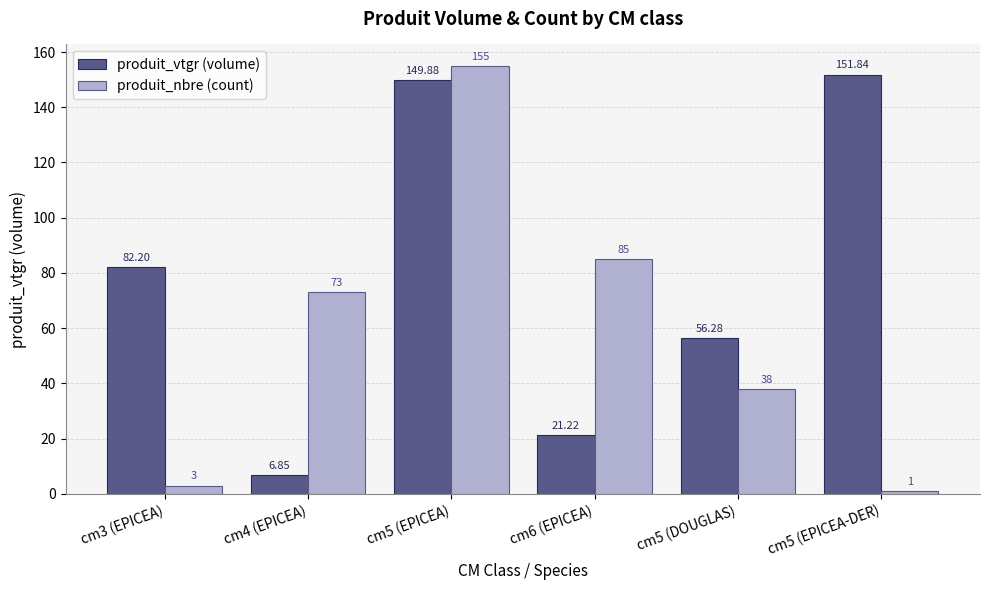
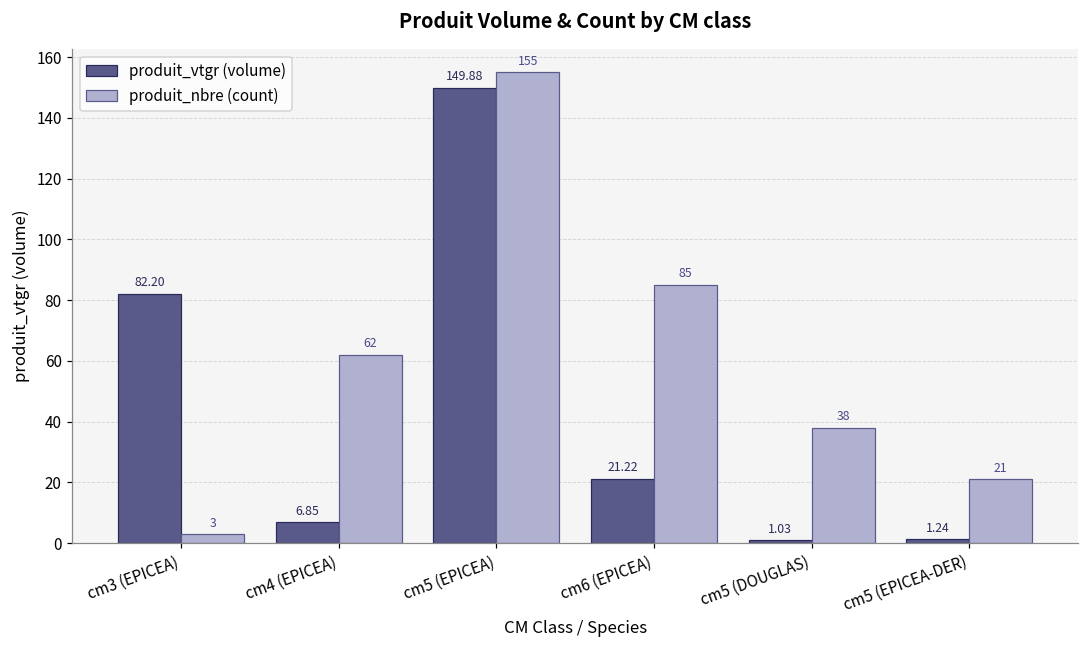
  {
    "produit_vtgr (volume)": {
      "cm3 (EPICEA)": 82.20,
      "cm4 (EPICEA)": 6.85,
      "cm5 (EPICEA)": 149.88,
      "cm6 (EPICEA)": 21.22,
-     "cm5 (DOUGLAS)": 56.28,
-     "cm5 (EPICEA-DER)": 151.84
+     "cm5 (DOUGLAS)": 1.03,
+     "cm5 (EPICEA-DER)": 1.24
    },
    "produit_nbre (count)": {
      "cm3 (EPICEA)": 3,
-     "cm4 (EPICEA)": 73,
+     "cm4 (EPICEA)": 62,
      "cm5 (EPICEA)": 155,
      "cm6 (EPICEA)": 85,
      "cm5 (DOUGLAS)": 38,
-     "cm5 (EPICEA-DER)": 1
+     "cm5 (EPICEA-DER)": 21
    }
  }
